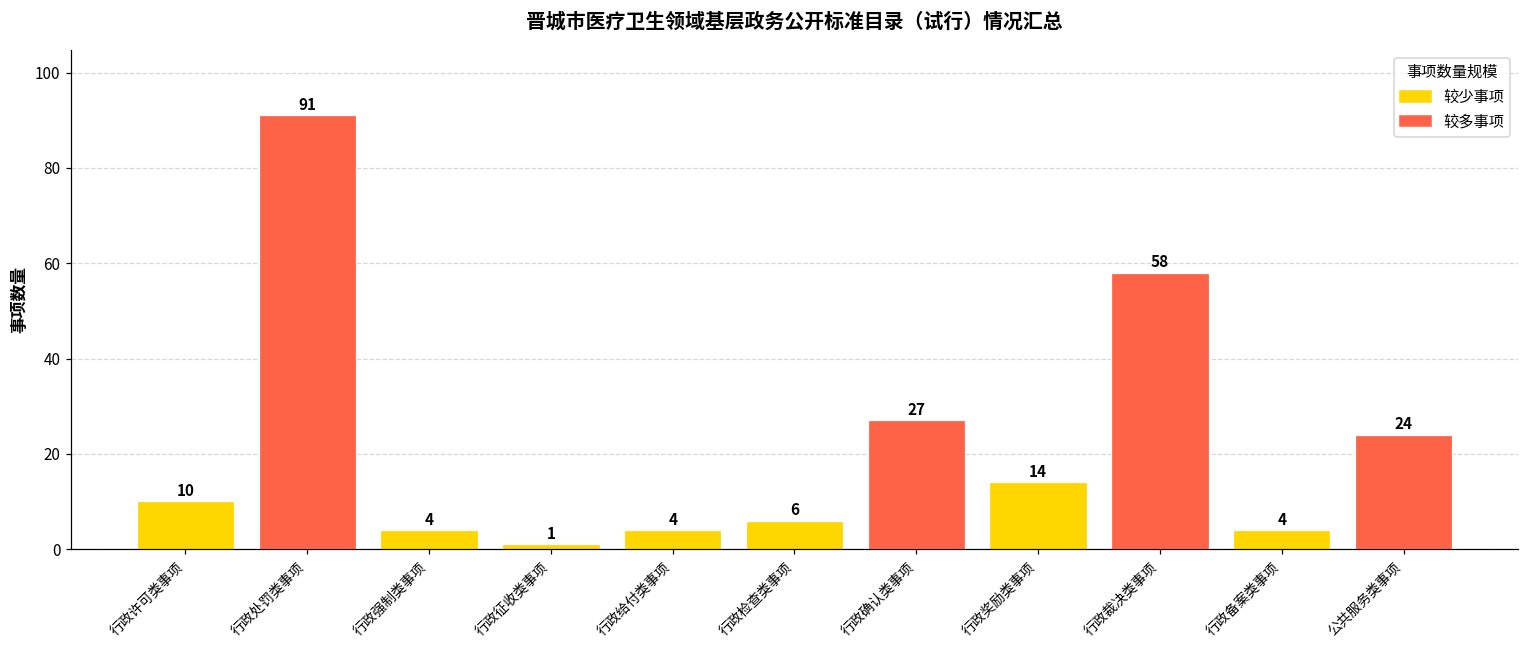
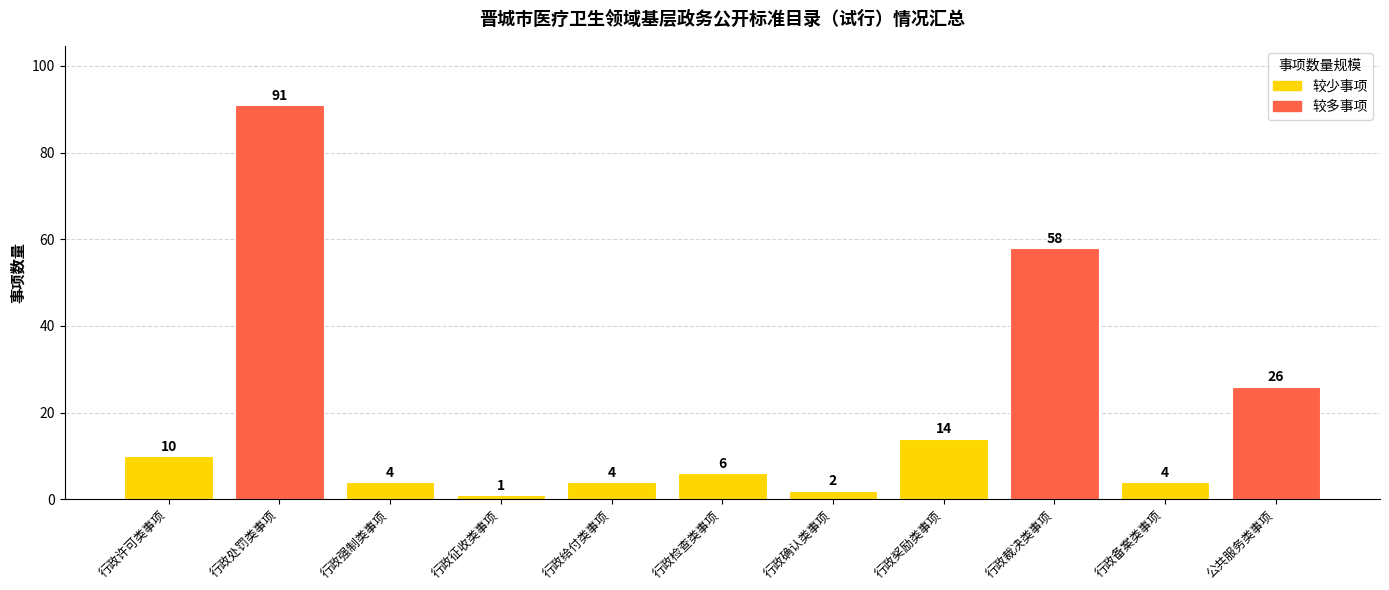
  {
    "行政许可类事项": 10,
    "行政处罚类事项": 91,
    "行政强制类事项": 4,
    "行政征收类事项": 1,
    "行政给付类事项": 4,
    "行政检查类事项": 6,
-   "行政确认类事项": 27,
+   "行政确认类事项": 2,
    "行政奖励类事项": 14,
    "行政裁决类事项": 58,
    "行政备案类事项": 4,
-   "公共服务类事项": 24
+   "公共服务类事项": 26
  }
